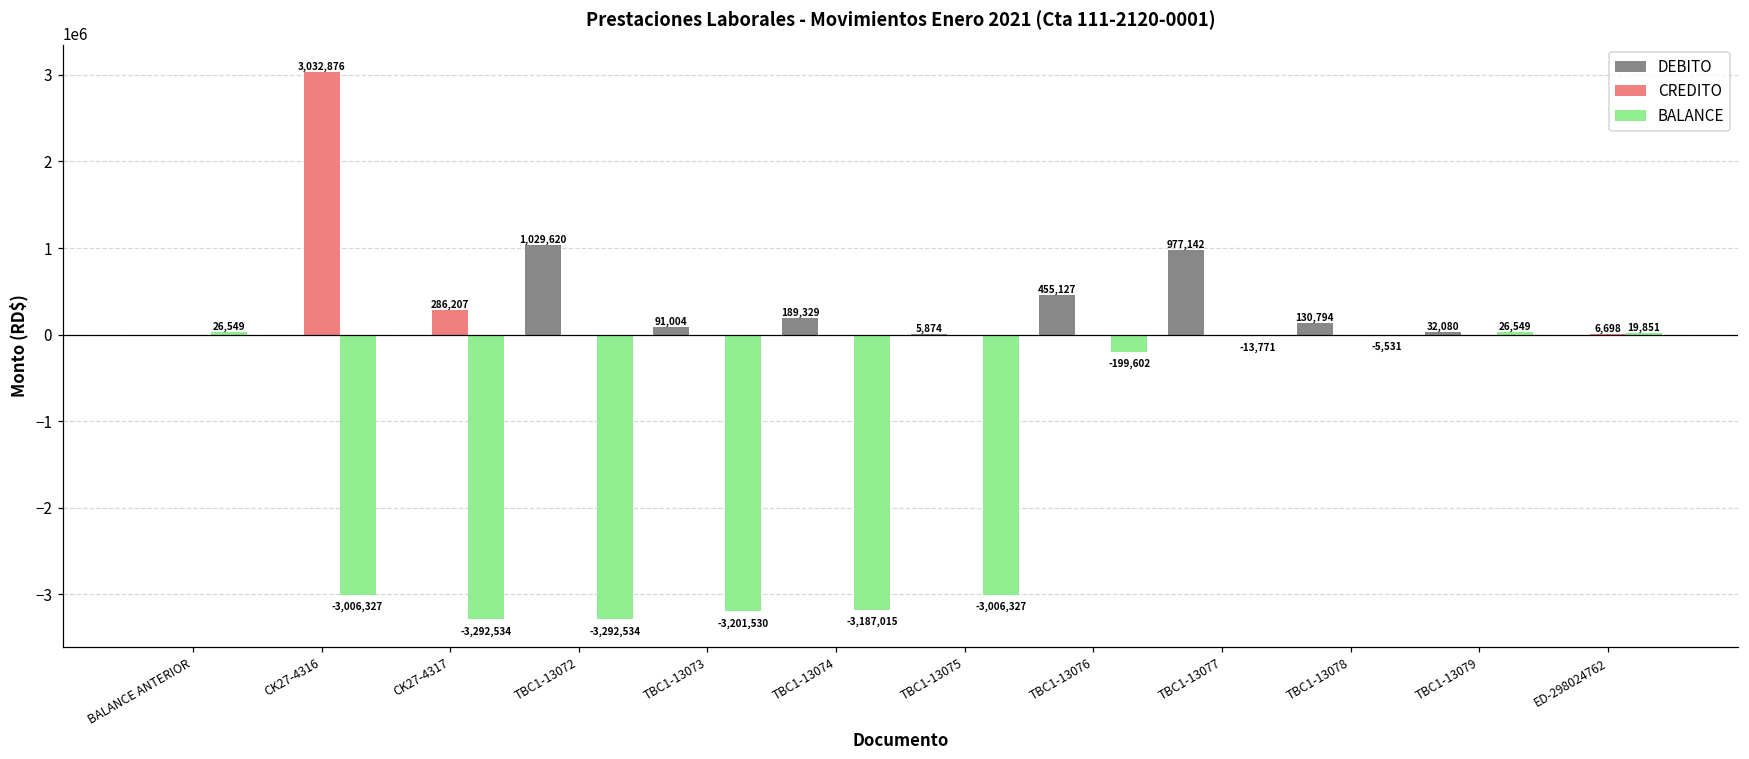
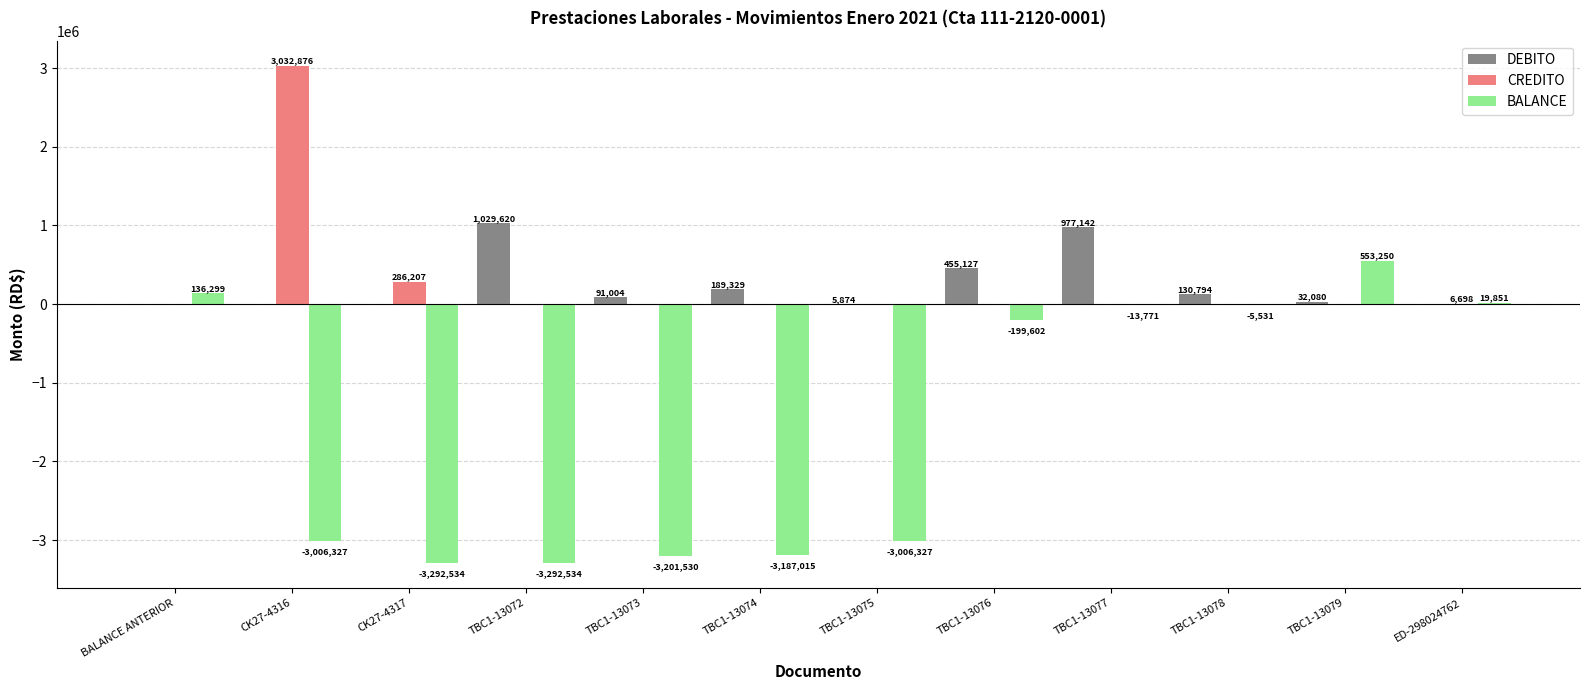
  {
    "DEBITO": {
      "TBC1-13072": "1,029,620",
      "TBC1-13073": "91,004",
      "TBC1-13074": "189,329",
      "TBC1-13075": "5,874",
      "TBC1-13076": "455,127",
      "TBC1-13077": "977,142",
      "TBC1-13078": "130,794",
      "TBC1-13079": "32,080"
    },
    "CREDITO": {
      "CK27-4316": "3,032,876",
      "CK27-4317": "286,207",
      "ED-298024762": "6,698"
    },
    "BALANCE": {
-     "BALANCE ANTERIOR": "26,549",
+     "BALANCE ANTERIOR": "136,299",
      "CK27-4316": "-3,006,327",
      "CK27-4317": "-3,292,534",
      "TBC1-13072": "-3,292,534",
      "TBC1-13073": "-3,201,530",
      "TBC1-13074": "-3,187,015",
      "TBC1-13075": "-3,006,327",
      "TBC1-13076": "-199,602",
      "TBC1-13077": "-13,771",
      "TBC1-13078": "-5,531",
-     "TBC1-13079": "26,549",
+     "TBC1-13079": "553,250",
      "ED-298024762": "19,851"
    }
  }
